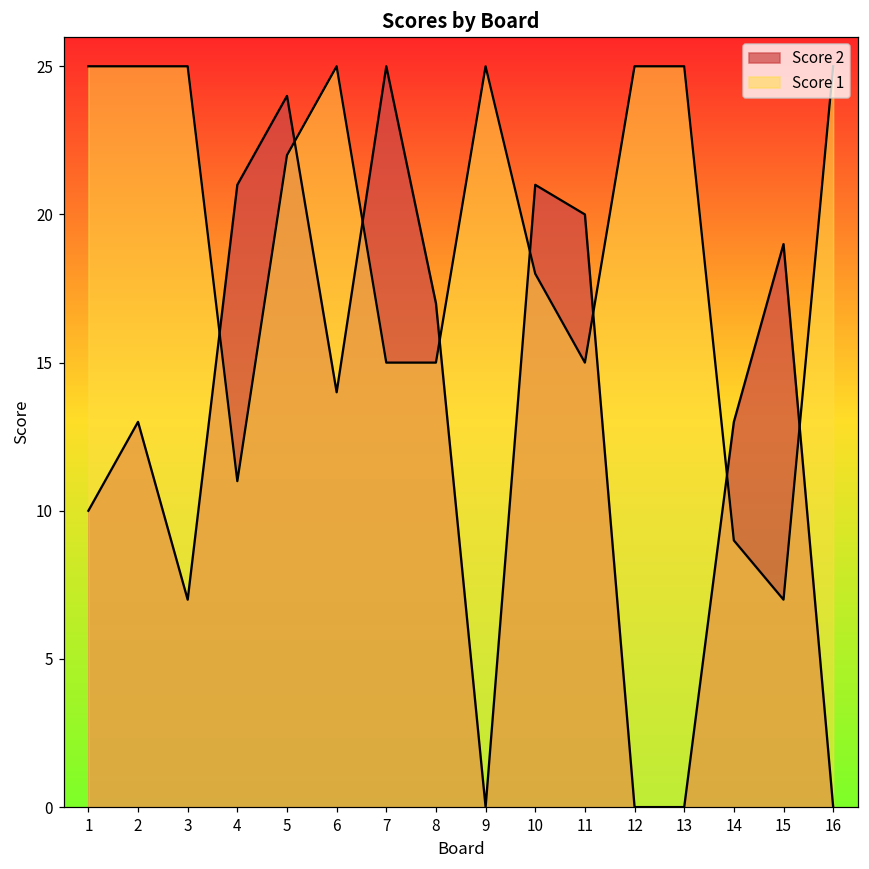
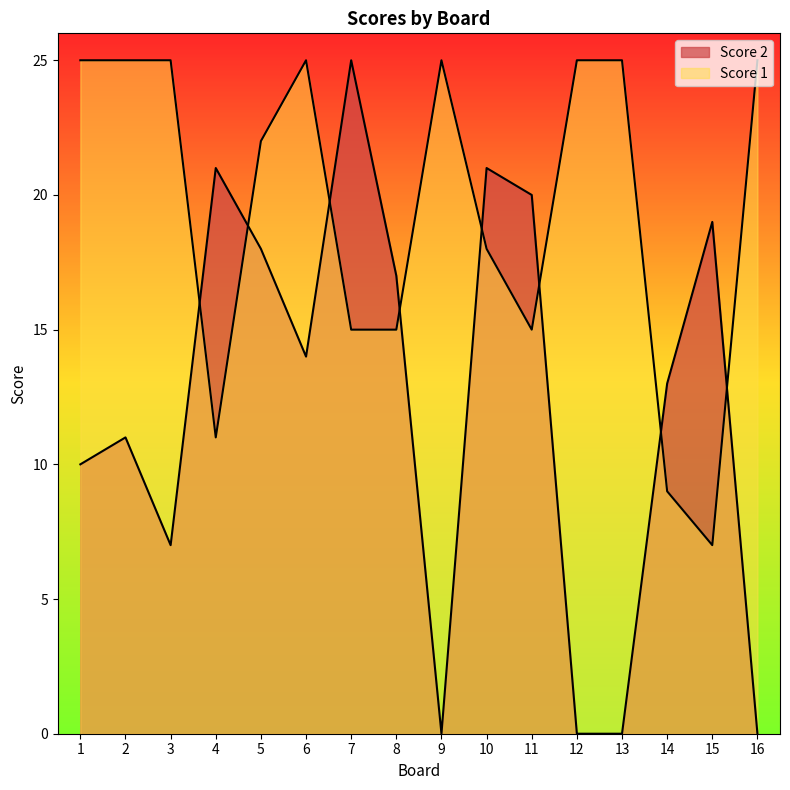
  {
    "Score 2": {
      "1": 10,
-     "2": 13,
+     "2": 11,
      "3": 7,
      "4": 21,
-     "5": 24,
+     "5": 18,
      "6": 14,
      "7": 25,
      "8": 17,
      "9": 0,
      "10": 21,
      "11": 20,
      "12": 0,
      "13": 0,
      "14": 13,
      "15": 19,
      "16": 0
    },
    "Score 1": {
      "1": 25,
      "2": 25,
      "3": 25,
      "4": 11,
      "5": 22,
      "6": 25,
      "7": 15,
      "8": 15,
      "9": 25,
      "10": 18,
      "11": 15,
      "12": 25,
      "13": 25,
      "14": 9,
      "15": 7
    }
  }
